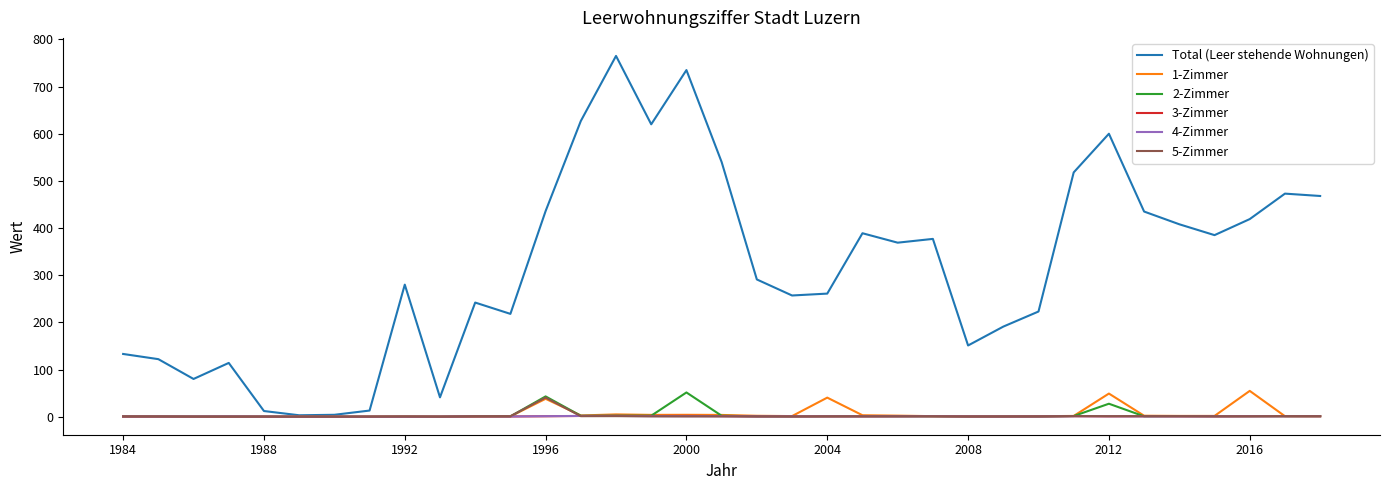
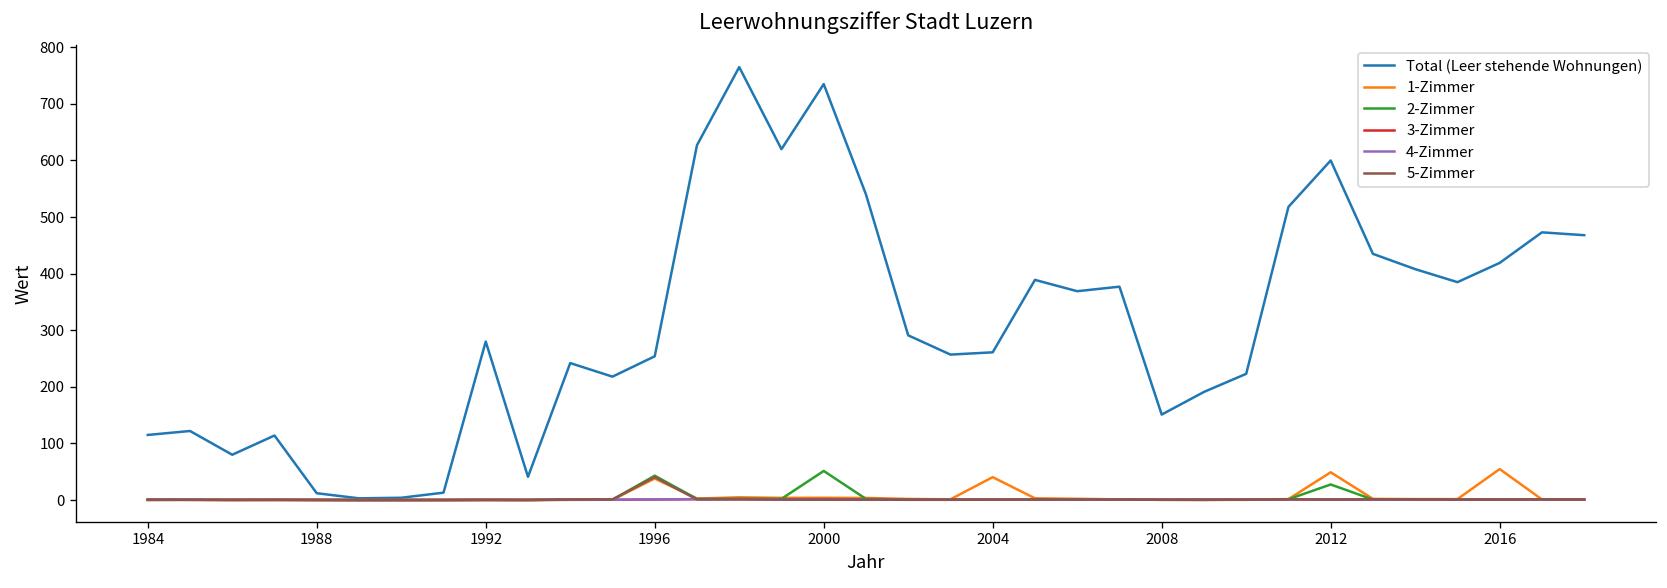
  {
    "Total (Leer stehende Wohnungen)": {
-     "1984": 130,
+     "1984": 120,
      "1988": 10,
      "1992": 280,
-     "1996": 440,
+     "1996": 250,
      "2000": 740,
      "2004": 260,
      "2008": 150,
      "2012": 600,
      "2016": 420
    },
    "1-Zimmer": {
      "2004": 40,
      "2012": 50,
      "2016": 50
    },
    "2-Zimmer": {
      "2000": 50,
      "2012": 30
    }
  }
